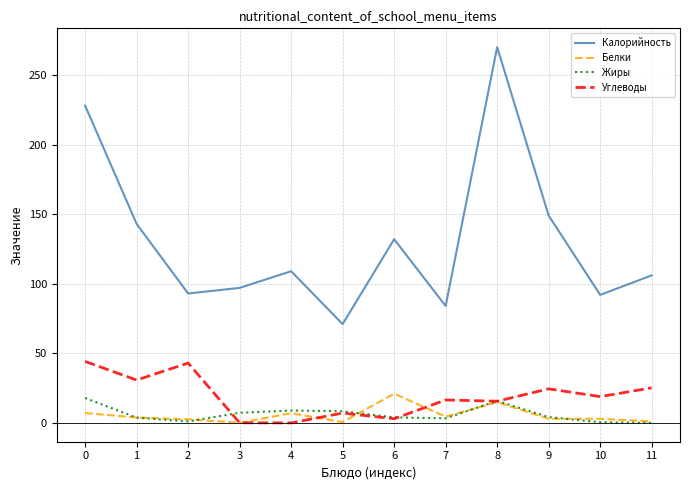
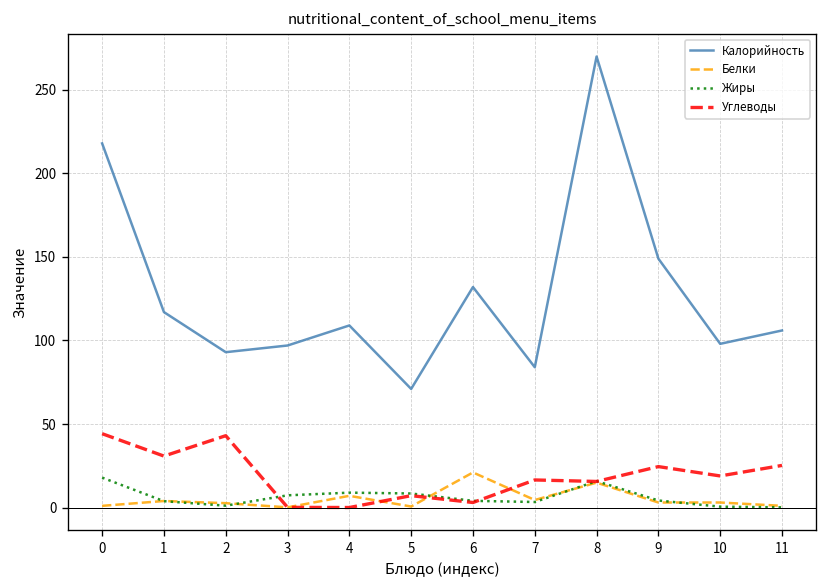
  {
    "Калорийность": {
-     "0": 228,
-     "1": 143,
+     "0": 218,
+     "1": 117,
      "2": 93,
      "3": 97,
      "4": 109,
      "5": 71,
      "6": 132,
      "7": 84,
      "8": 270,
      "9": 149,
-     "10": 92,
+     "10": 98,
      "11": 106
    },
    "Белки": {
-     "0": 7,
+     "0": 1,
      "4": 7,
      "5": 1,
      "6": 21,
      "10": 3
    },
    "Жиры": {
      "0": 18,
      "3": 7,
      "4": 9,
      "10": 1
    },
    "Углеводы": {
      "0": 44,
      "1": 31,
      "2": 43,
      "4": 0,
      "7": 17,
      "9": 25,
      "10": 19,
      "11": 25
    }
  }
